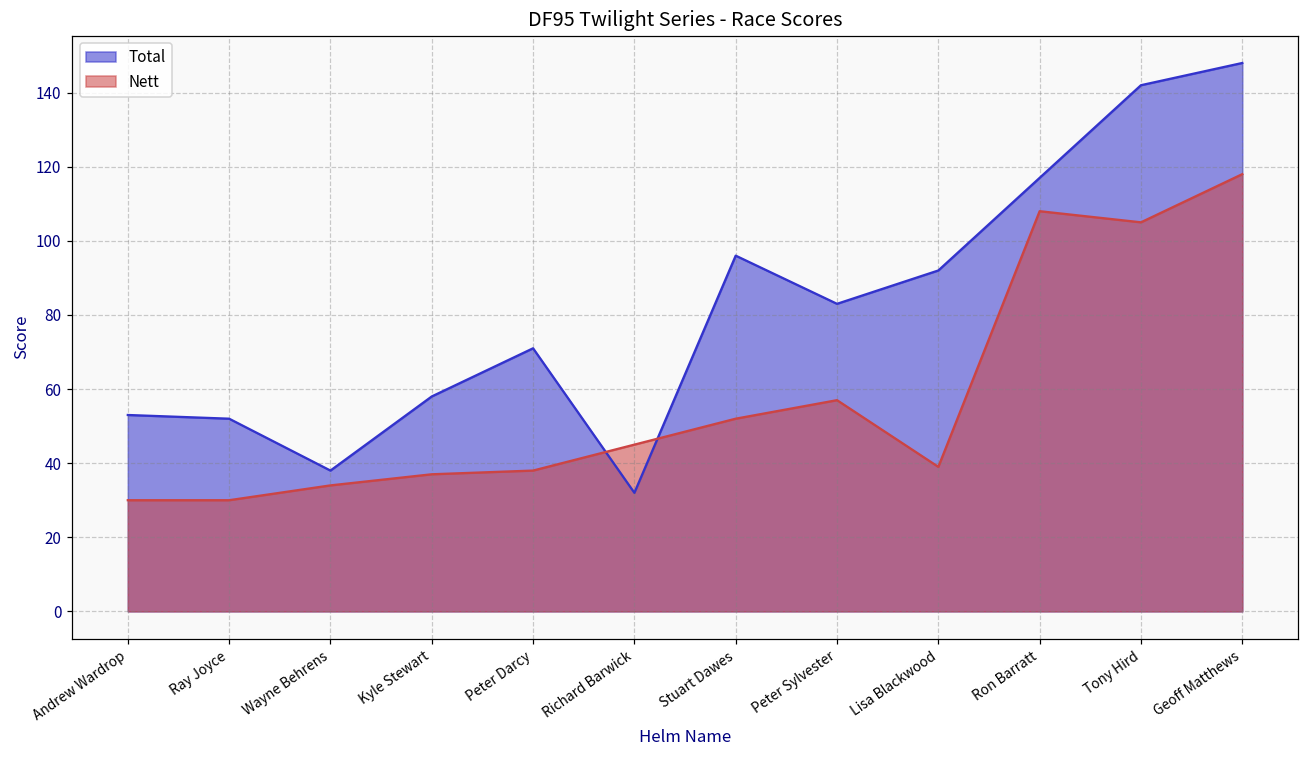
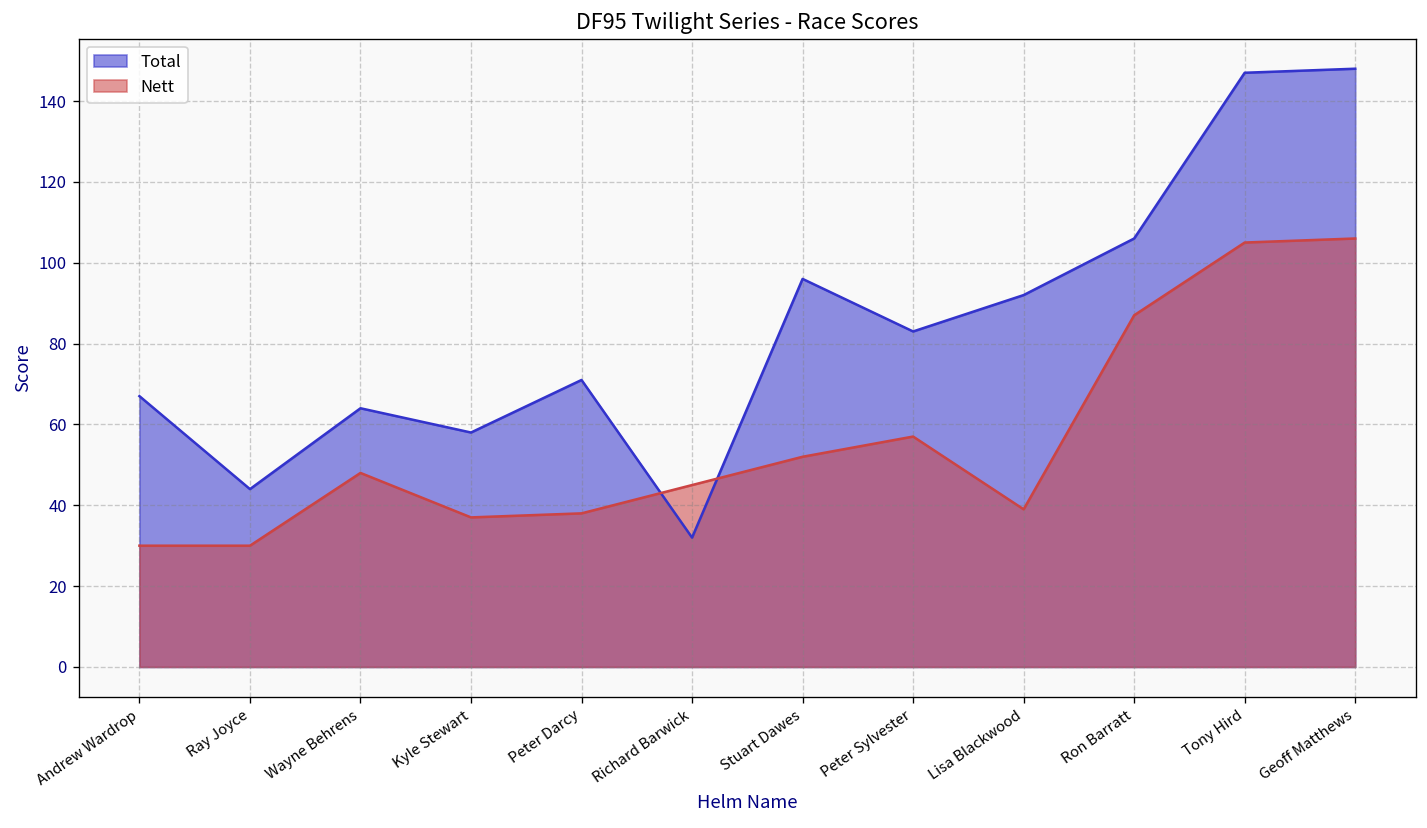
  {
    "Total": {
-     "Andrew Wardrop": 53,
-     "Ray Joyce": 52,
-     "Wayne Behrens": 38,
+     "Andrew Wardrop": 67,
+     "Ray Joyce": 44,
+     "Wayne Behrens": 64,
      "Kyle Stewart": 58,
      "Peter Darcy": 71,
      "Richard Barwick": 32,
      "Stuart Dawes": 96,
      "Peter Sylvester": 83,
      "Lisa Blackwood": 92,
-     "Ron Barratt": 117,
-     "Tony Hird": 142,
+     "Ron Barratt": 106,
+     "Tony Hird": 147,
      "Geoff Matthews": 148
    },
    "Nett": {
      "Andrew Wardrop": 30,
      "Ray Joyce": 30,
-     "Wayne Behrens": 34,
+     "Wayne Behrens": 48,
      "Kyle Stewart": 37,
      "Peter Darcy": 38,
      "Richard Barwick": 45,
      "Stuart Dawes": 52,
      "Peter Sylvester": 57,
      "Lisa Blackwood": 39,
-     "Ron Barratt": 108,
+     "Ron Barratt": 87,
      "Tony Hird": 105,
-     "Geoff Matthews": 118
+     "Geoff Matthews": 106
    }
  }
